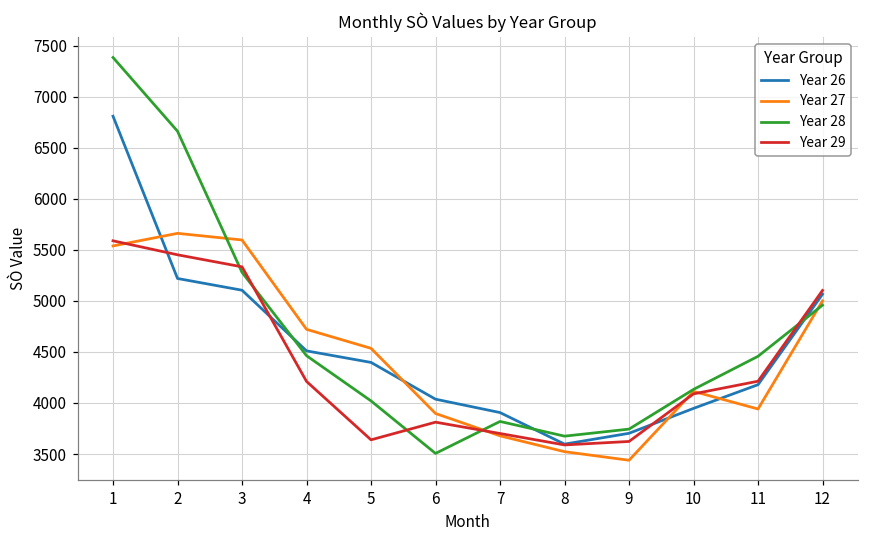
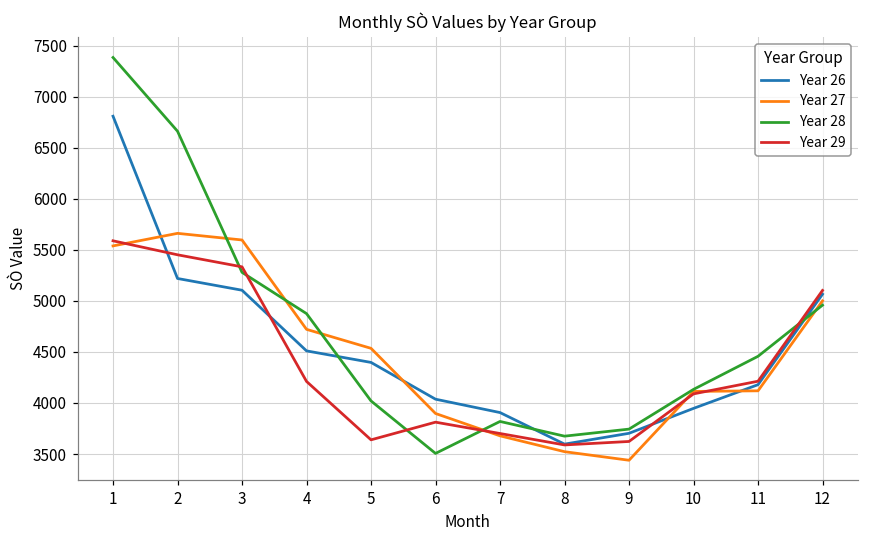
  {
    "Year 26": {
      "1": 6800,
      "2": 5200,
      "3": 5100,
      "4": 4500,
      "5": 4400,
      "6": 4000,
      "7": 3900,
      "9": 3700,
      "10": 3900,
      "11": 4200,
      "12": 5100
    },
    "Year 27": {
      "1": 5500,
      "2": 5700,
      "3": 5600,
      "4": 4700,
      "5": 4500,
      "6": 3900,
      "8": 3500,
      "9": 3400,
-     "11": 3900,
+     "11": 4100,
      "12": 5000
    },
    "Year 28": {
      "1": 7400,
      "2": 6700,
      "3": 5300,
-     "4": 4500,
+     "4": 4900,
      "5": 4000,
      "6": 3500,
      "7": 3800,
      "8": 3700,
      "9": 3700,
      "11": 4500,
      "12": 5000
    },
    "Year 29": {
      "1": 5600,
      "2": 5500,
      "3": 5300,
      "4": 4200,
      "5": 3600,
      "6": 3800,
      "9": 3600,
      "11": 4200,
      "12": 5100
    }
  }
